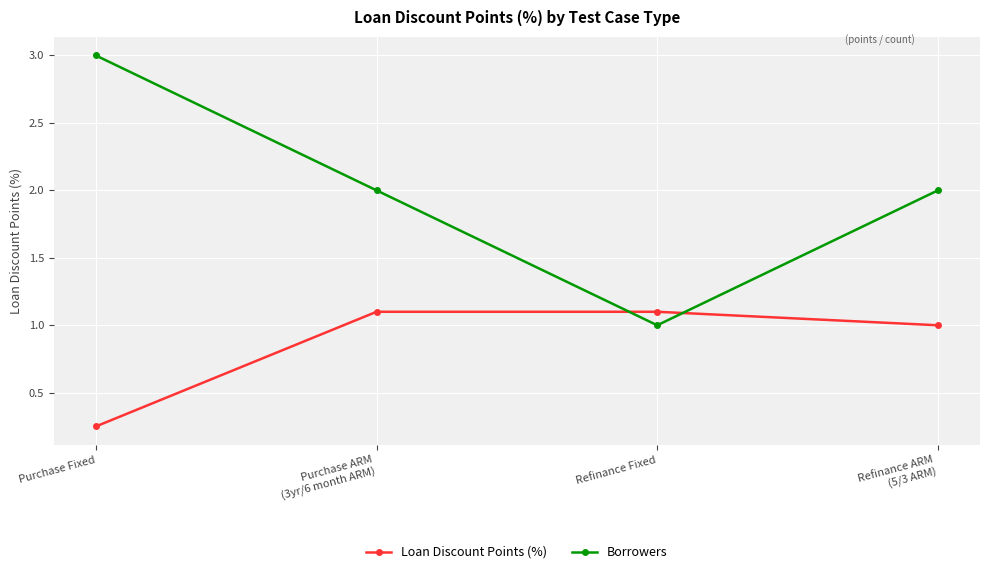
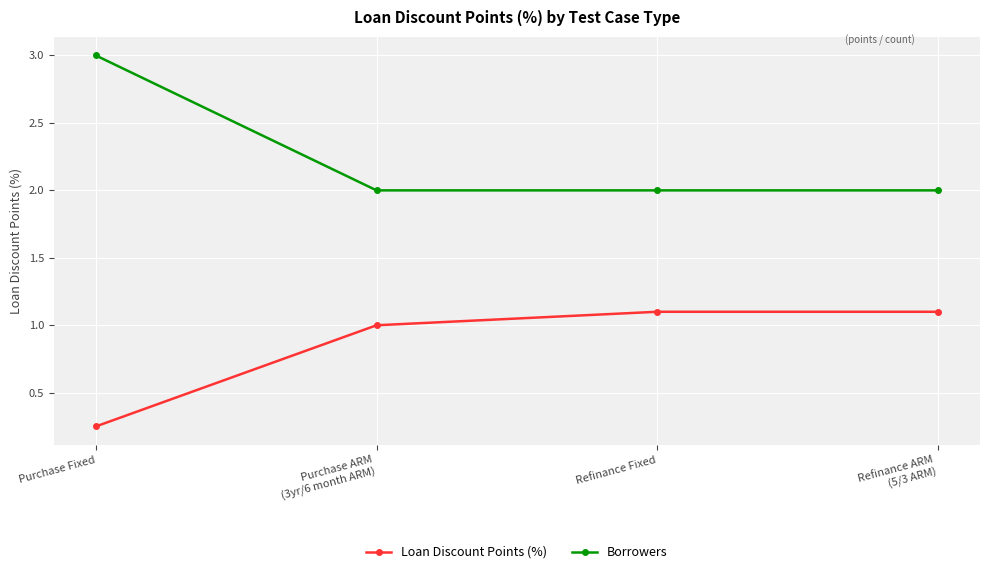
  {
    "Loan Discount Points (%)": {
      "Purchase Fixed": 0.25,
-     "Purchase ARM (3yr/6 month ARM)": 1.1,
+     "Purchase ARM (3yr/6 month ARM)": 1.0,
      "Refinance Fixed": 1.1,
-     "Refinance ARM (5/3 ARM)": 1.0
+     "Refinance ARM (5/3 ARM)": 1.1
    },
    "Borrowers": {
      "Purchase Fixed": 3,
      "Purchase ARM (3yr/6 month ARM)": 2,
-     "Refinance Fixed": 1,
+     "Refinance Fixed": 2,
      "Refinance ARM (5/3 ARM)": 2
    }
  }
